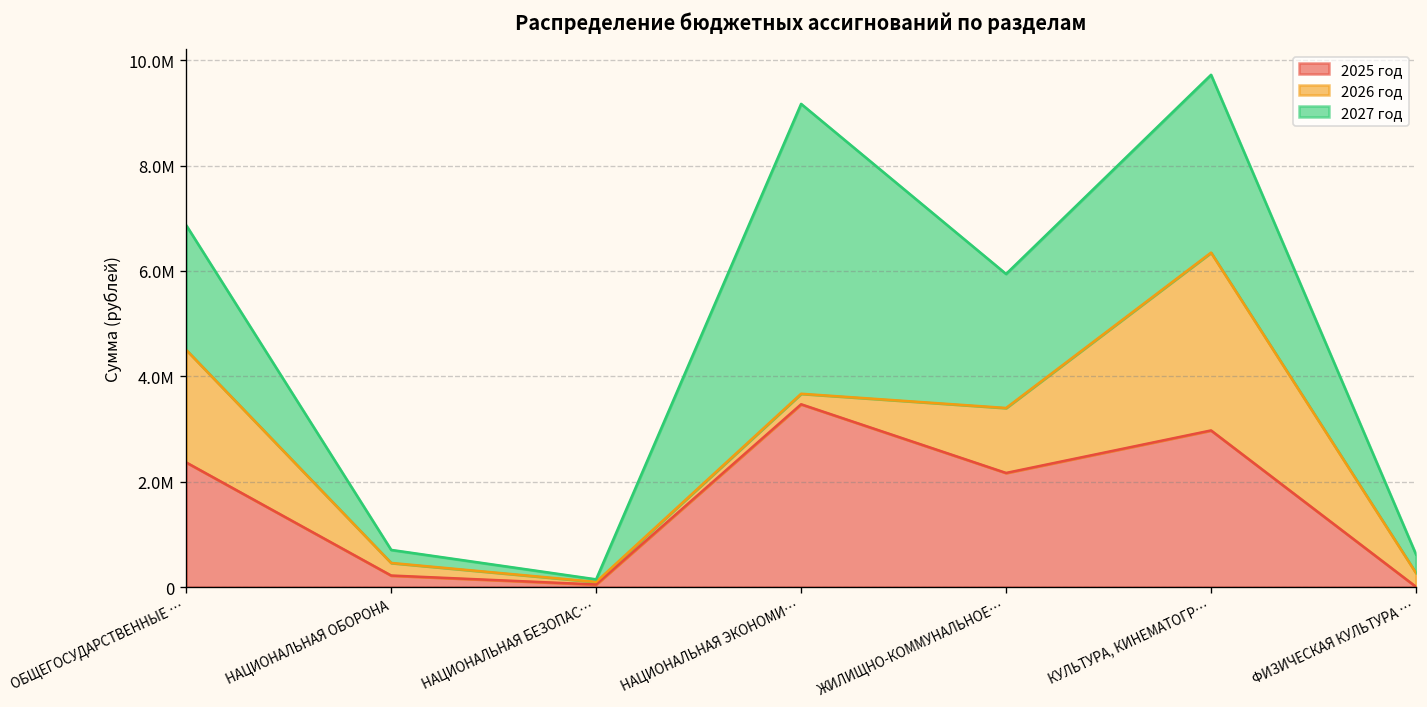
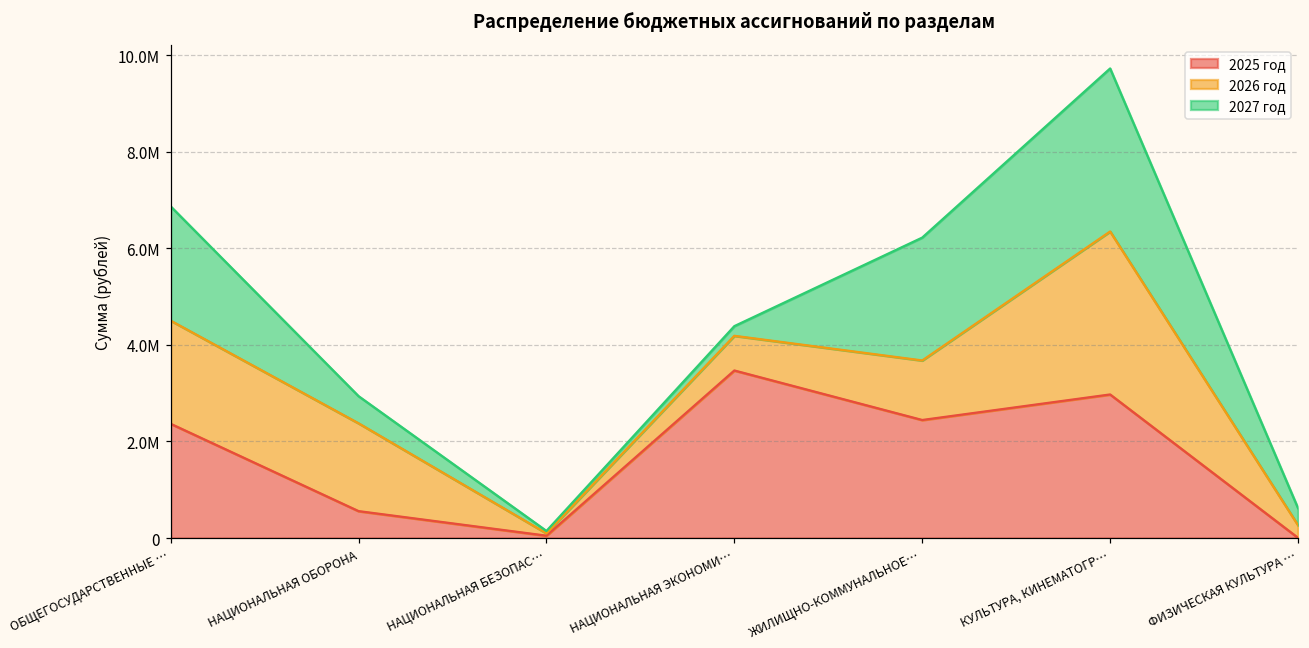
  {
    "2025 год": {
      "ОБЩЕГОСУДАРСТВЕННЫЕ …": 2400000,
-     "НАЦИОНАЛЬНАЯ ОБОРОНА": 200000,
+     "НАЦИОНАЛЬНАЯ ОБОРОНА": 600000,
      "НАЦИОНАЛЬНАЯ ЭКОНОМИ…": 3500000,
-     "ЖИЛИЩНО-КОММУНАЛЬНОЕ…": 2200000,
+     "ЖИЛИЩНО-КОММУНАЛЬНОЕ…": 2400000,
      "КУЛЬТУРА, КИНЕМАТОГР…": 3000000,
      "ФИЗИЧЕСКАЯ КУЛЬТУРА …": 0
    },
    "2026 год": {
      "ОБЩЕГОСУДАРСТВЕННЫЕ …": 2100000,
-     "НАЦИОНАЛЬНАЯ ОБОРОНА": 200000,
-     "НАЦИОНАЛЬНАЯ ЭКОНОМИ…": 200000,
+     "НАЦИОНАЛЬНАЯ ОБОРОНА": 1800000,
+     "НАЦИОНАЛЬНАЯ ЭКОНОМИ…": 700000,
      "ЖИЛИЩНО-КОММУНАЛЬНОЕ…": 1200000,
      "КУЛЬТУРА, КИНЕМАТОГР…": 3400000,
      "ФИЗИЧЕСКАЯ КУЛЬТУРА …": 300000
    },
    "2027 год": {
      "ОБЩЕГОСУДАРСТВЕННЫЕ …": 2400000,
-     "НАЦИОНАЛЬНАЯ ОБОРОНА": 200000,
-     "НАЦИОНАЛЬНАЯ ЭКОНОМИ…": 5500000,
+     "НАЦИОНАЛЬНАЯ ОБОРОНА": 600000,
+     "НАЦИОНАЛЬНАЯ ЭКОНОМИ…": 200000,
      "ЖИЛИЩНО-КОММУНАЛЬНОЕ…": 2500000,
      "КУЛЬТУРА, КИНЕМАТОГР…": 3400000,
      "ФИЗИЧЕСКАЯ КУЛЬТУРА …": 400000
    }
  }
